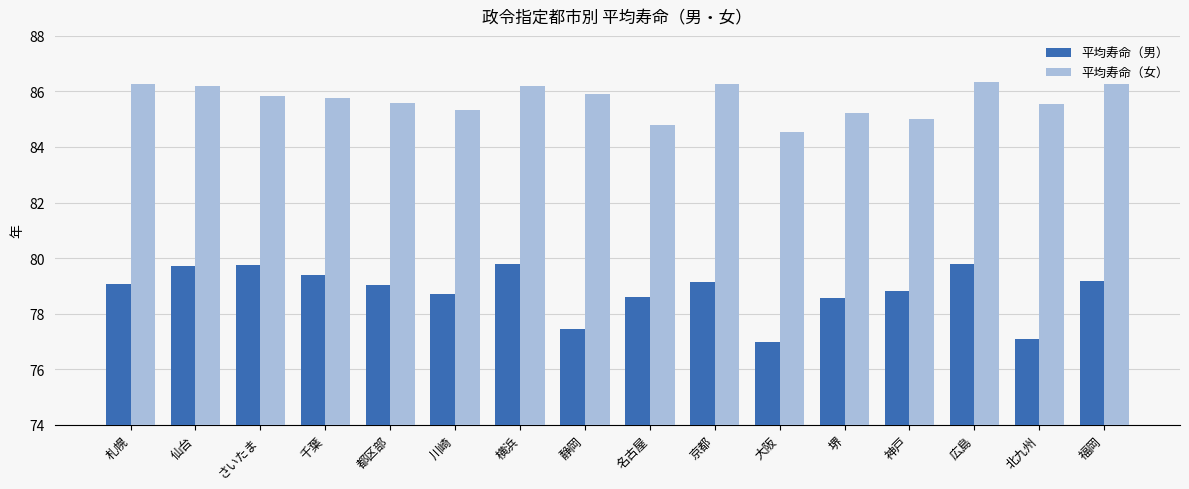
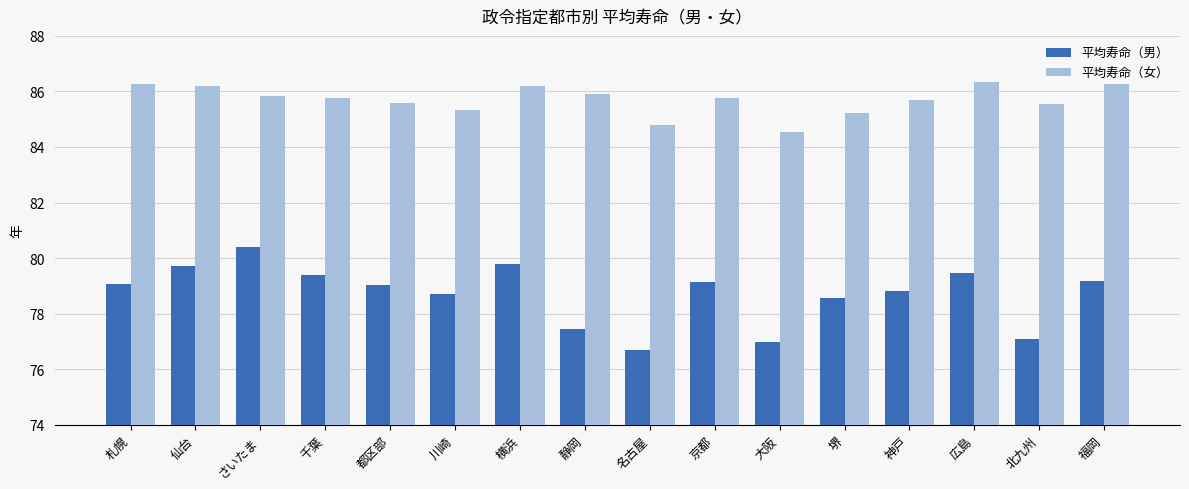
  {
    "平均寿命（男）": {
      "札幌": 79.1,
      "仙台": 79.7,
-     "さいたま": 79.8,
+     "さいたま": 80.4,
      "千葉": 79.4,
      "都区部": 79.0,
      "川崎": 78.7,
      "横浜": 79.8,
      "静岡": 77.4,
-     "名古屋": 78.6,
+     "名古屋": 76.7,
      "京都": 79.1,
      "大阪": 77.0,
      "堺": 78.6,
      "神戸": 78.8,
-     "広島": 79.8,
+     "広島": 79.5,
      "北九州": 77.1,
      "福岡": 79.2
    },
    "平均寿命（女）": {
      "札幌": 86.3,
      "仙台": 86.2,
      "さいたま": 85.8,
      "千葉": 85.8,
      "都区部": 85.6,
      "川崎": 85.3,
      "横浜": 86.2,
      "静岡": 85.9,
      "名古屋": 84.8,
-     "京都": 86.3,
+     "京都": 85.8,
      "大阪": 84.5,
      "堺": 85.2,
-     "神戸": 85.0,
+     "神戸": 85.7,
      "広島": 86.3,
      "北九州": 85.6,
      "福岡": 86.3
    }
  }
